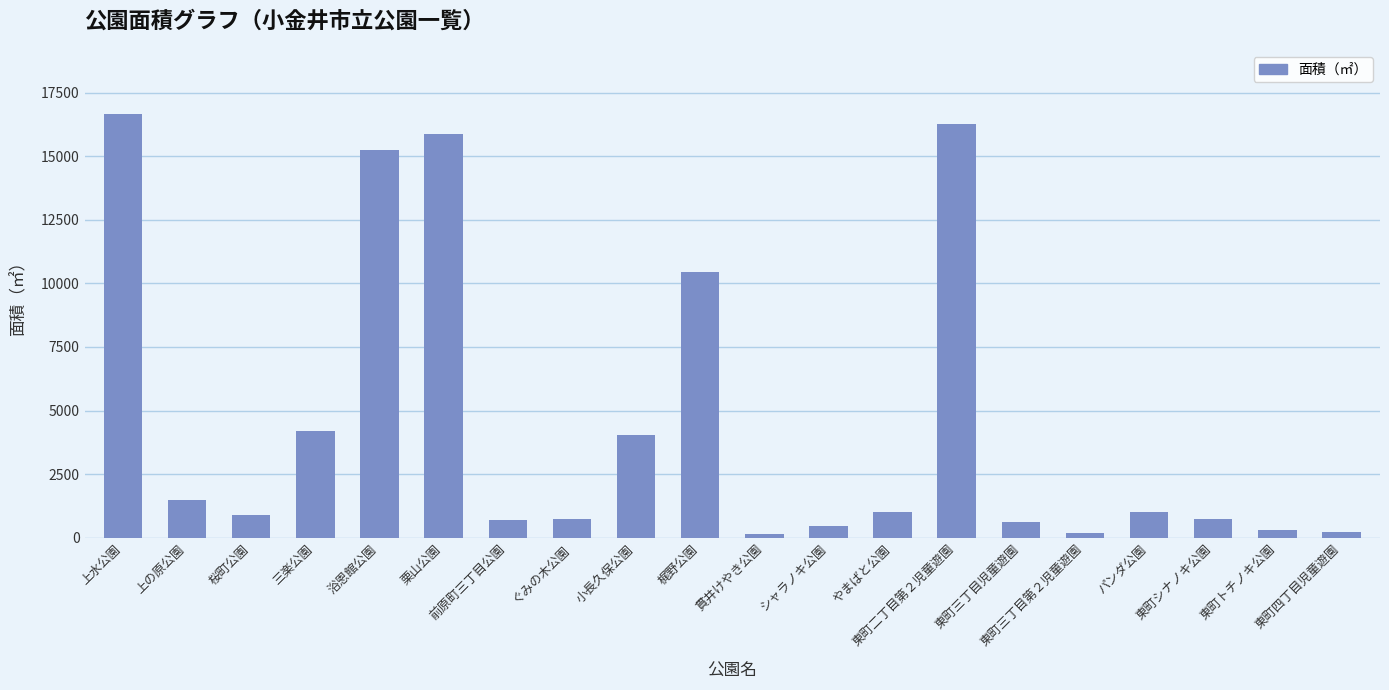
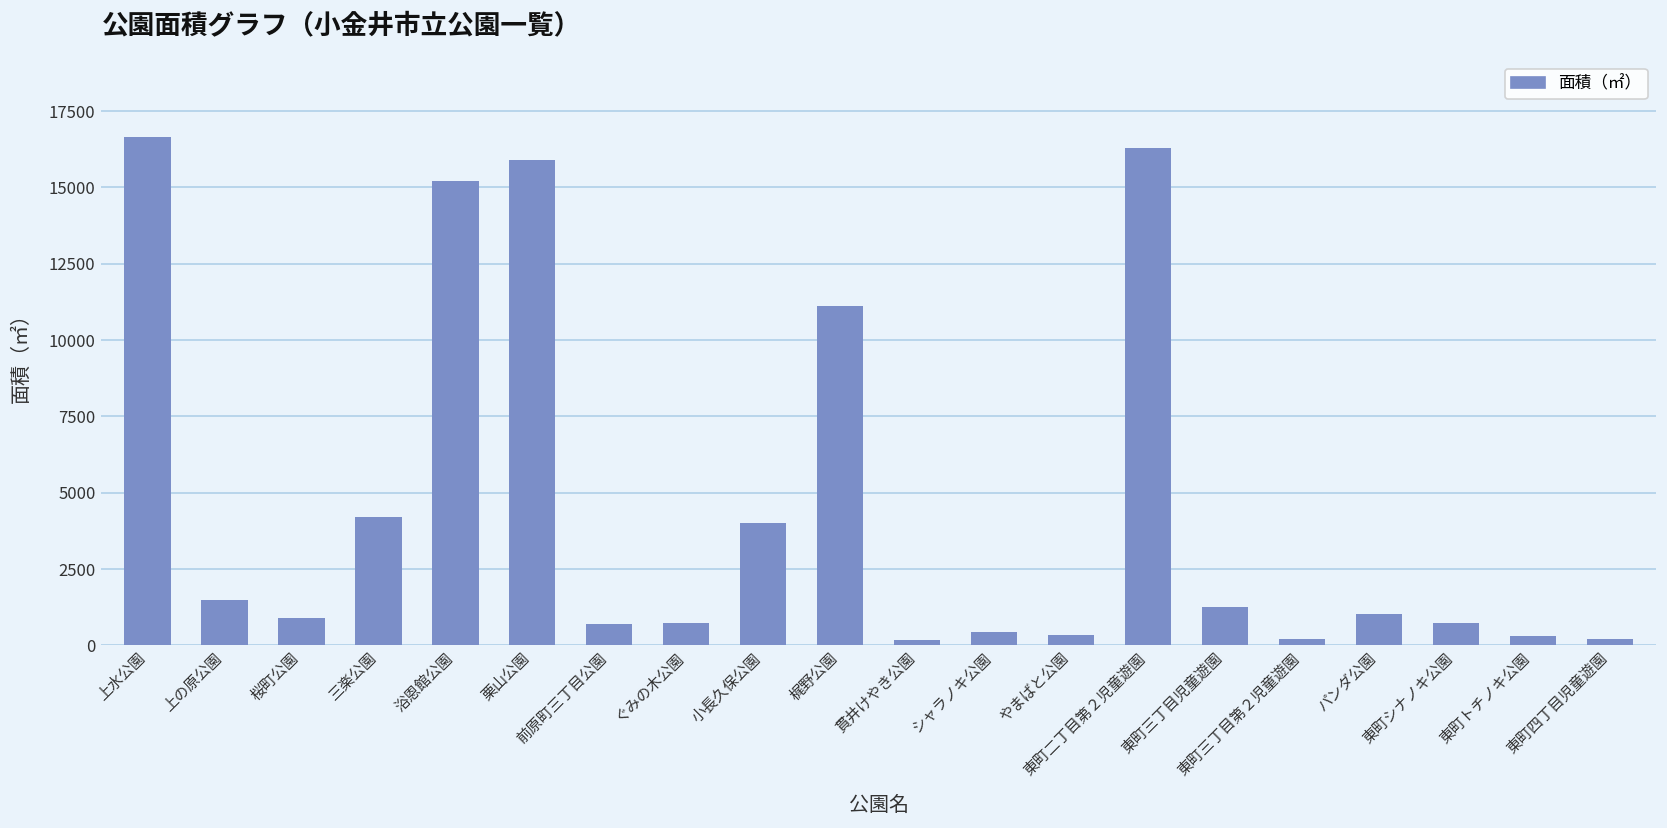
  {
    "上水公園": 16700,
    "上の原公園": 1500,
    "桜町公園": 900,
    "三楽公園": 4200,
    "浴恩館公園": 15200,
    "栗山公園": 15900,
    "前原町三丁目公園": 700,
    "ぐみの木公園": 700,
    "小長久保公園": 4000,
-   "梶野公園": 10400,
+   "梶野公園": 11100,
    "貫井けやき公園": 200,
    "シャラノキ公園": 500,
-   "やまばと公園": 1000,
+   "やまばと公園": 300,
    "東町二丁目第２児童遊園": 16300,
-   "東町三丁目児童遊園": 600,
+   "東町三丁目児童遊園": 1300,
    "東町三丁目第２児童遊園": 200,
    "パンダ公園": 1000,
    "東町シナノキ公園": 700,
    "東町トチノキ公園": 300,
    "東町四丁目児童遊園": 200
  }
